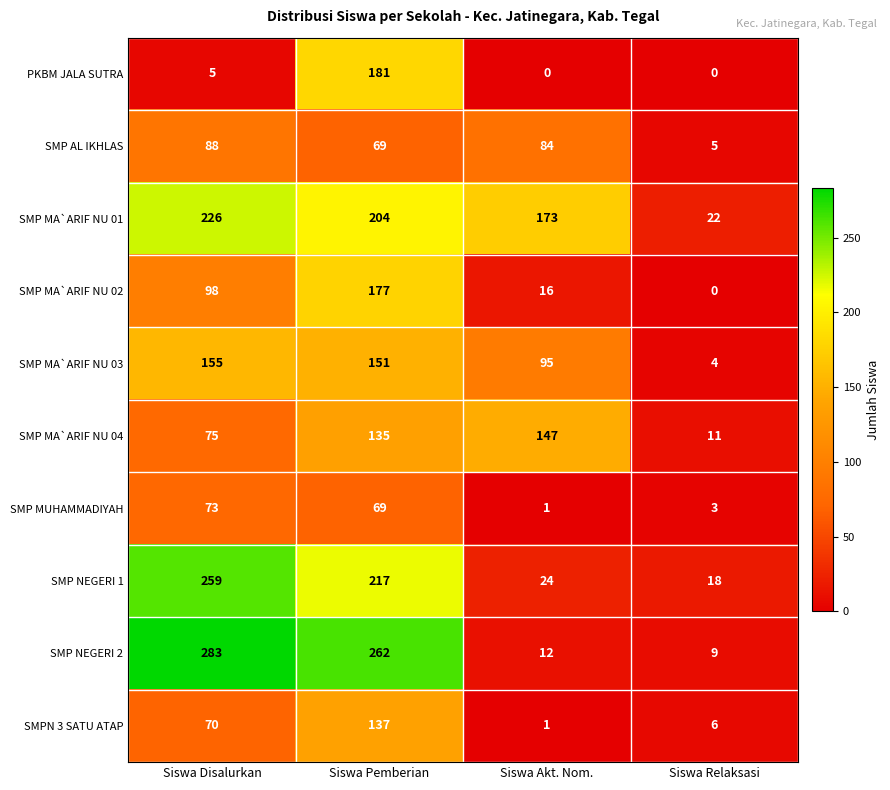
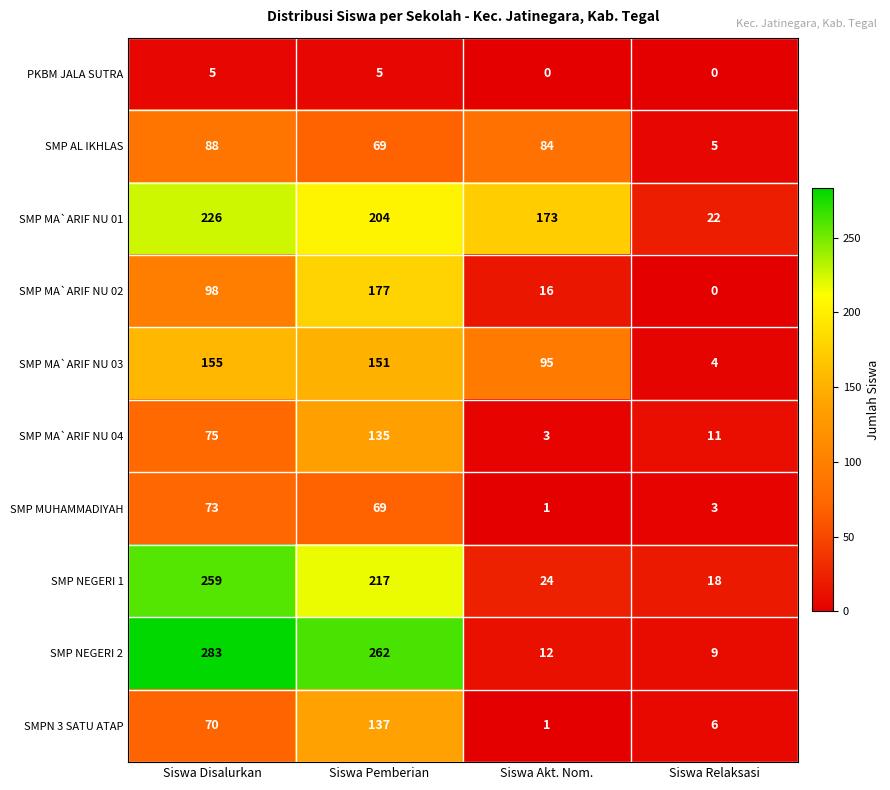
  {
    "PKBM JALA SUTRA": {
      "Siswa Disalurkan": 5,
-     "Siswa Pemberian": 181,
+     "Siswa Pemberian": 5,
      "Siswa Akt. Nom.": 0,
      "Siswa Relaksasi": 0
    },
    "SMP AL IKHLAS": {
      "Siswa Disalurkan": 88,
      "Siswa Pemberian": 69,
      "Siswa Akt. Nom.": 84,
      "Siswa Relaksasi": 5
    },
    "SMP MA`ARIF NU 01": {
      "Siswa Disalurkan": 226,
      "Siswa Pemberian": 204,
      "Siswa Akt. Nom.": 173,
      "Siswa Relaksasi": 22
    },
    "SMP MA`ARIF NU 02": {
      "Siswa Disalurkan": 98,
      "Siswa Pemberian": 177,
      "Siswa Akt. Nom.": 16,
      "Siswa Relaksasi": 0
    },
    "SMP MA`ARIF NU 03": {
      "Siswa Disalurkan": 155,
      "Siswa Pemberian": 151,
      "Siswa Akt. Nom.": 95,
      "Siswa Relaksasi": 4
    },
    "SMP MA`ARIF NU 04": {
      "Siswa Disalurkan": 75,
      "Siswa Pemberian": 135,
-     "Siswa Akt. Nom.": 147,
+     "Siswa Akt. Nom.": 3,
      "Siswa Relaksasi": 11
    },
    "SMP MUHAMMADIYAH": {
      "Siswa Disalurkan": 73,
      "Siswa Pemberian": 69,
      "Siswa Akt. Nom.": 1,
      "Siswa Relaksasi": 3
    },
    "SMP NEGERI 1": {
      "Siswa Disalurkan": 259,
      "Siswa Pemberian": 217,
      "Siswa Akt. Nom.": 24,
      "Siswa Relaksasi": 18
    },
    "SMP NEGERI 2": {
      "Siswa Disalurkan": 283,
      "Siswa Pemberian": 262,
      "Siswa Akt. Nom.": 12,
      "Siswa Relaksasi": 9
    },
    "SMPN 3 SATU ATAP": {
      "Siswa Disalurkan": 70,
      "Siswa Pemberian": 137,
      "Siswa Akt. Nom.": 1,
      "Siswa Relaksasi": 6
    }
  }
